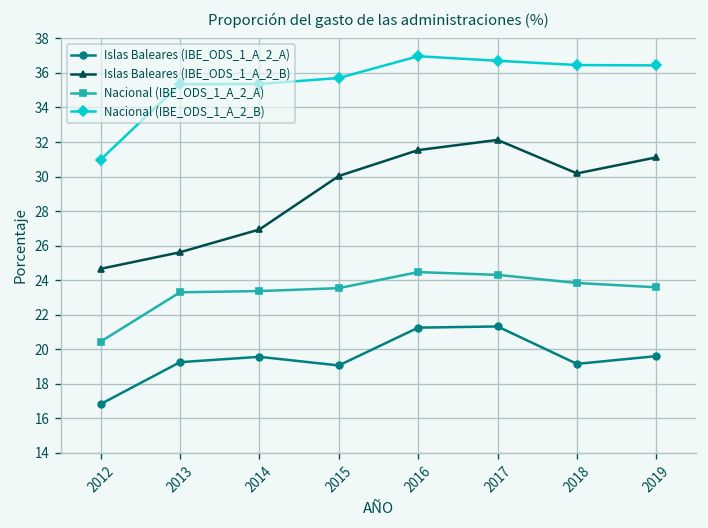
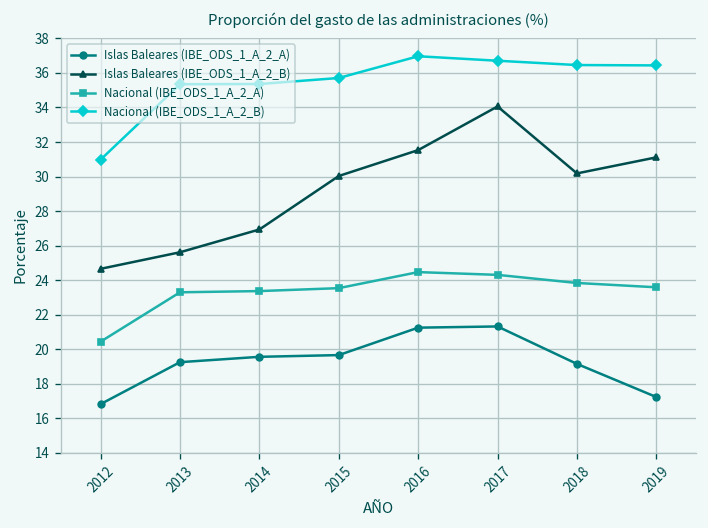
  {
    "Islas Baleares (IBE_ODS_1_A_2_A)": {
      "2012": 16.8,
      "2013": 19.2,
      "2014": 19.6,
-     "2015": 19.1,
+     "2015": 19.7,
      "2016": 21.2,
      "2017": 21.3,
      "2018": 19.1,
-     "2019": 19.6
+     "2019": 17.2
    },
    "Islas Baleares (IBE_ODS_1_A_2_B)": {
      "2012": 24.7,
      "2013": 25.6,
      "2014": 26.9,
      "2015": 30.0,
      "2016": 31.5,
-     "2017": 32.1,
+     "2017": 34.1,
      "2018": 30.2,
      "2019": 31.1
    }
  }
